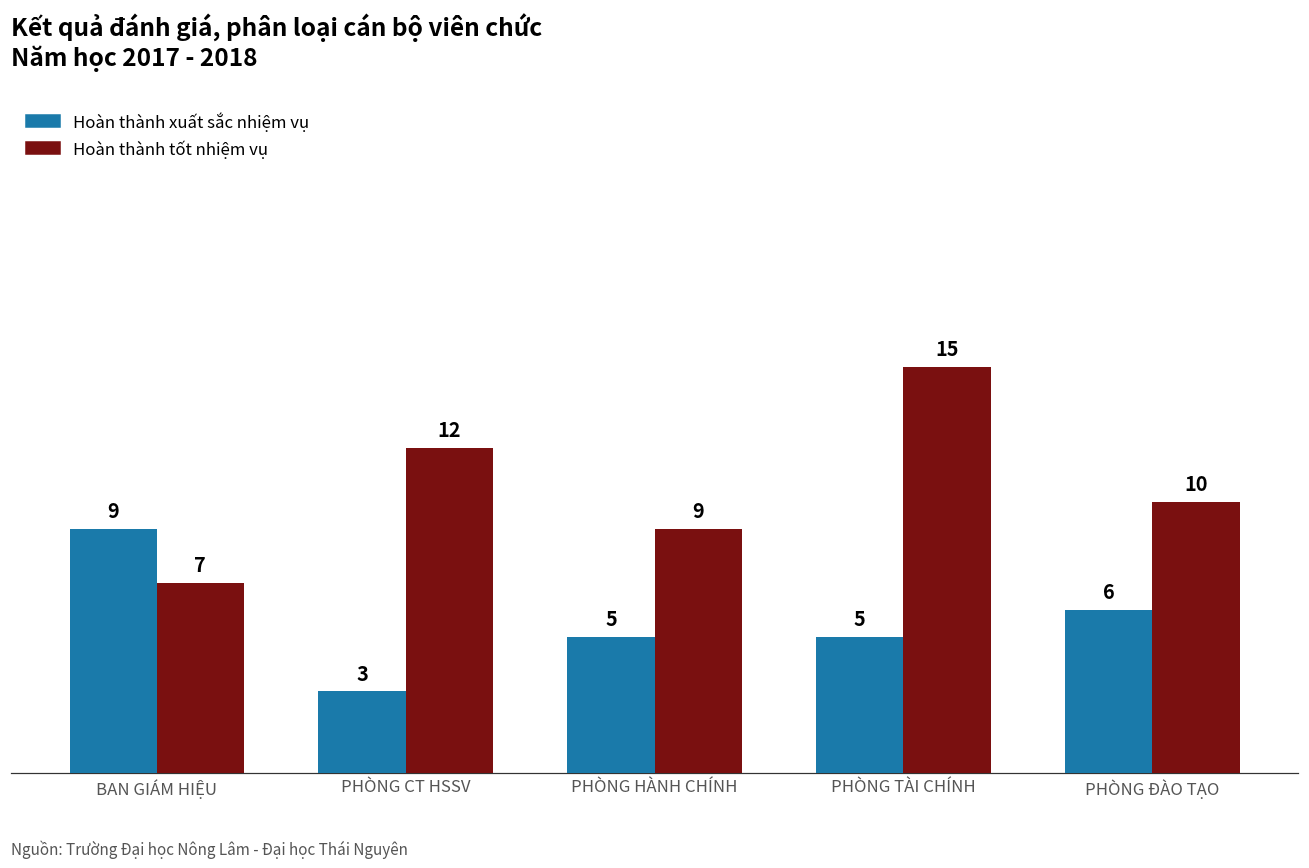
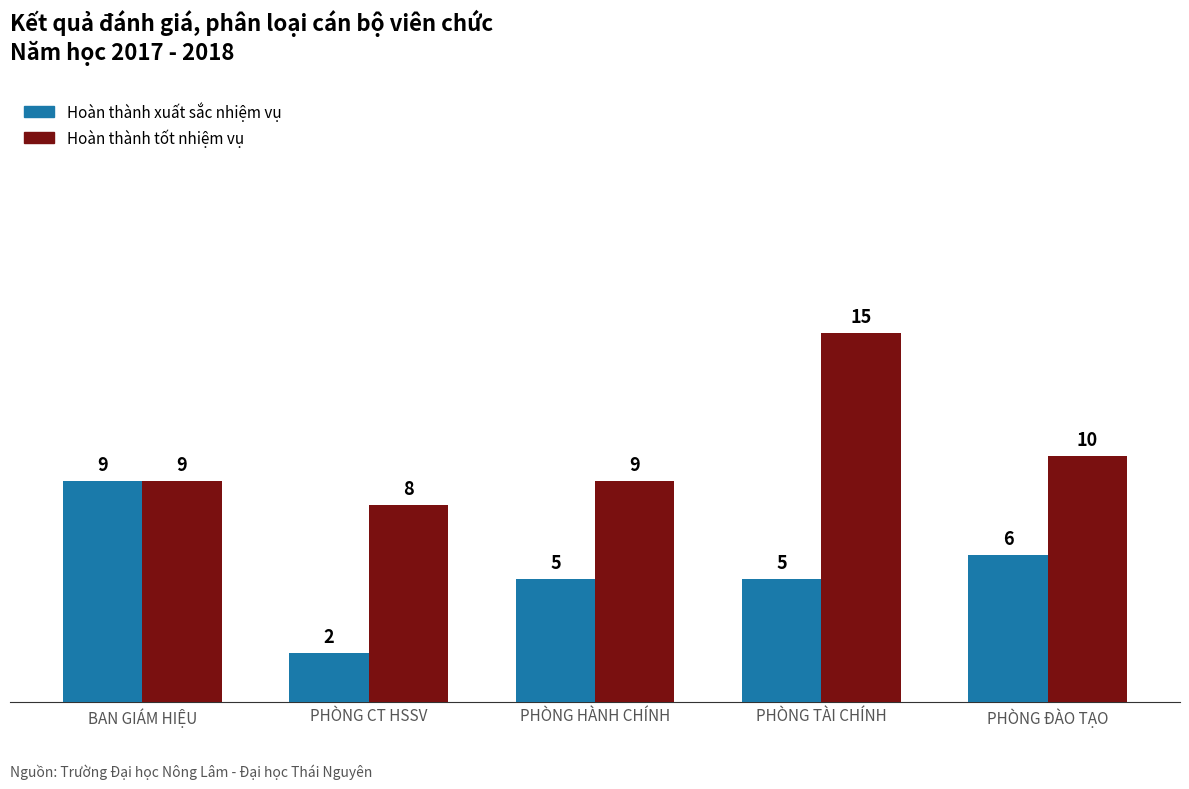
  {
    "Hoàn thành xuất sắc nhiệm vụ": {
      "BAN GIÁM HIỆU": 9,
-     "PHÒNG CT HSSV": 3,
+     "PHÒNG CT HSSV": 2,
      "PHÒNG HÀNH CHÍNH": 5,
      "PHÒNG TÀI CHÍNH": 5,
      "PHÒNG ĐÀO TẠO": 6
    },
    "Hoàn thành tốt nhiệm vụ": {
-     "BAN GIÁM HIỆU": 7,
-     "PHÒNG CT HSSV": 12,
+     "BAN GIÁM HIỆU": 9,
+     "PHÒNG CT HSSV": 8,
      "PHÒNG HÀNH CHÍNH": 9,
      "PHÒNG TÀI CHÍNH": 15,
      "PHÒNG ĐÀO TẠO": 10
    }
  }
